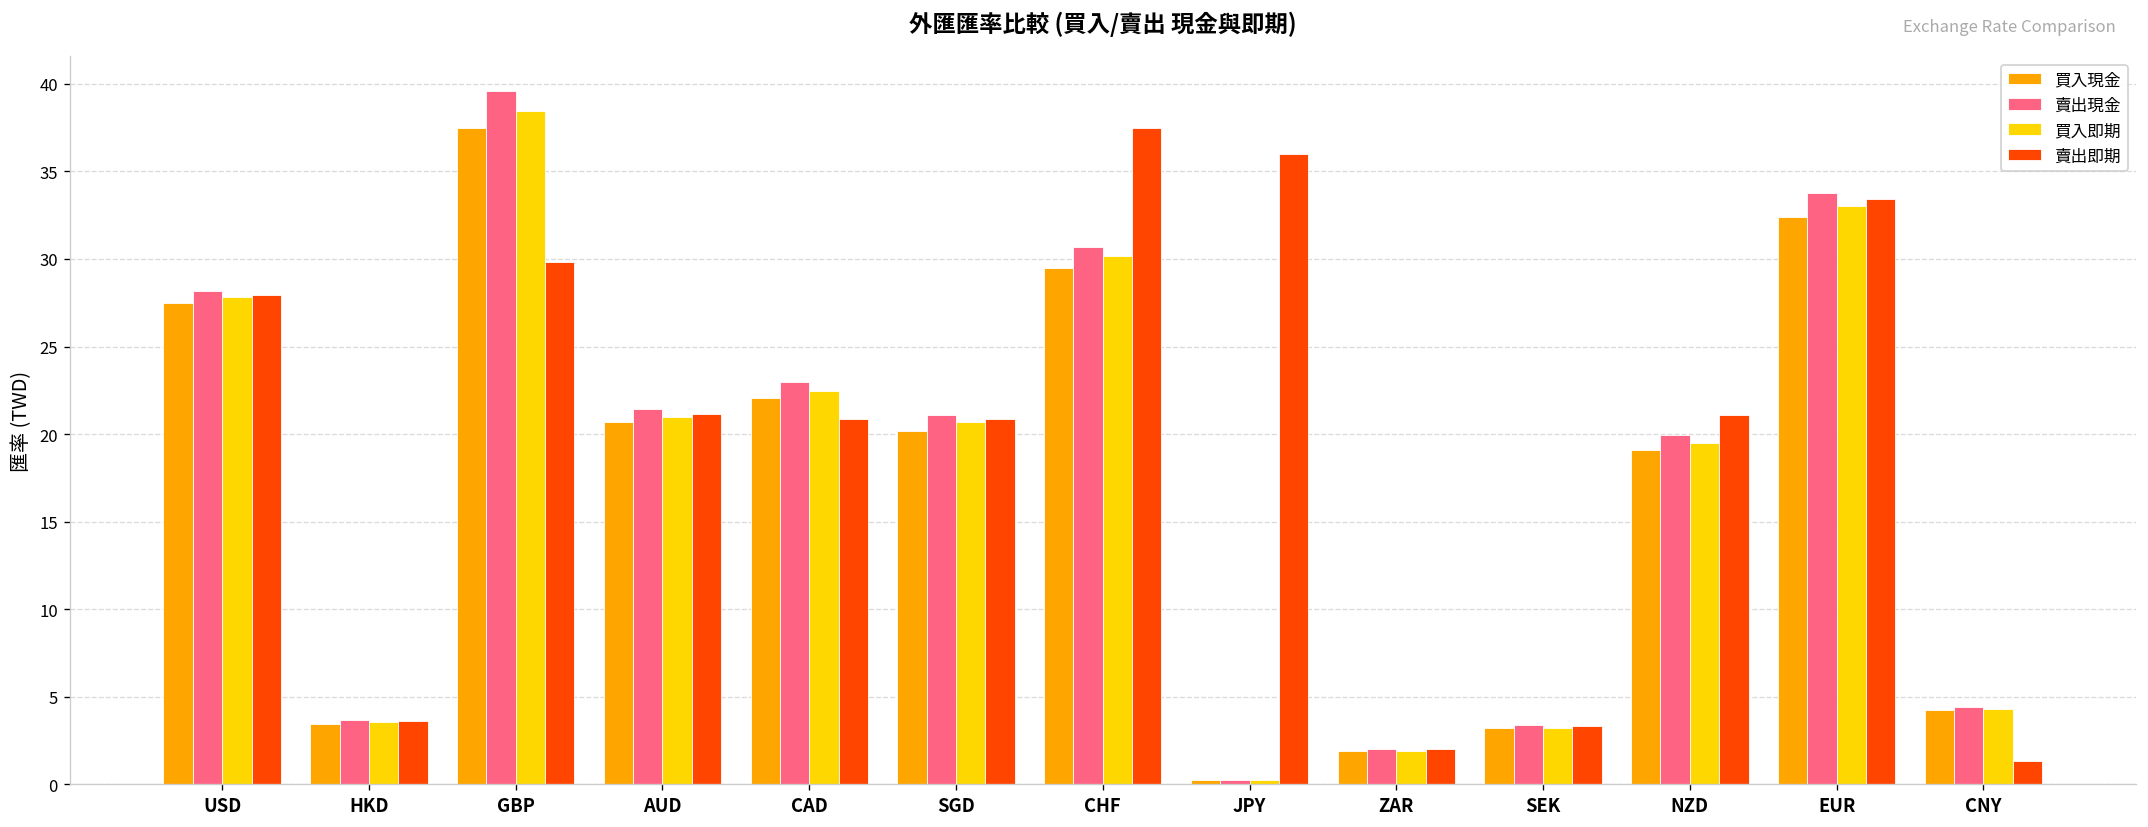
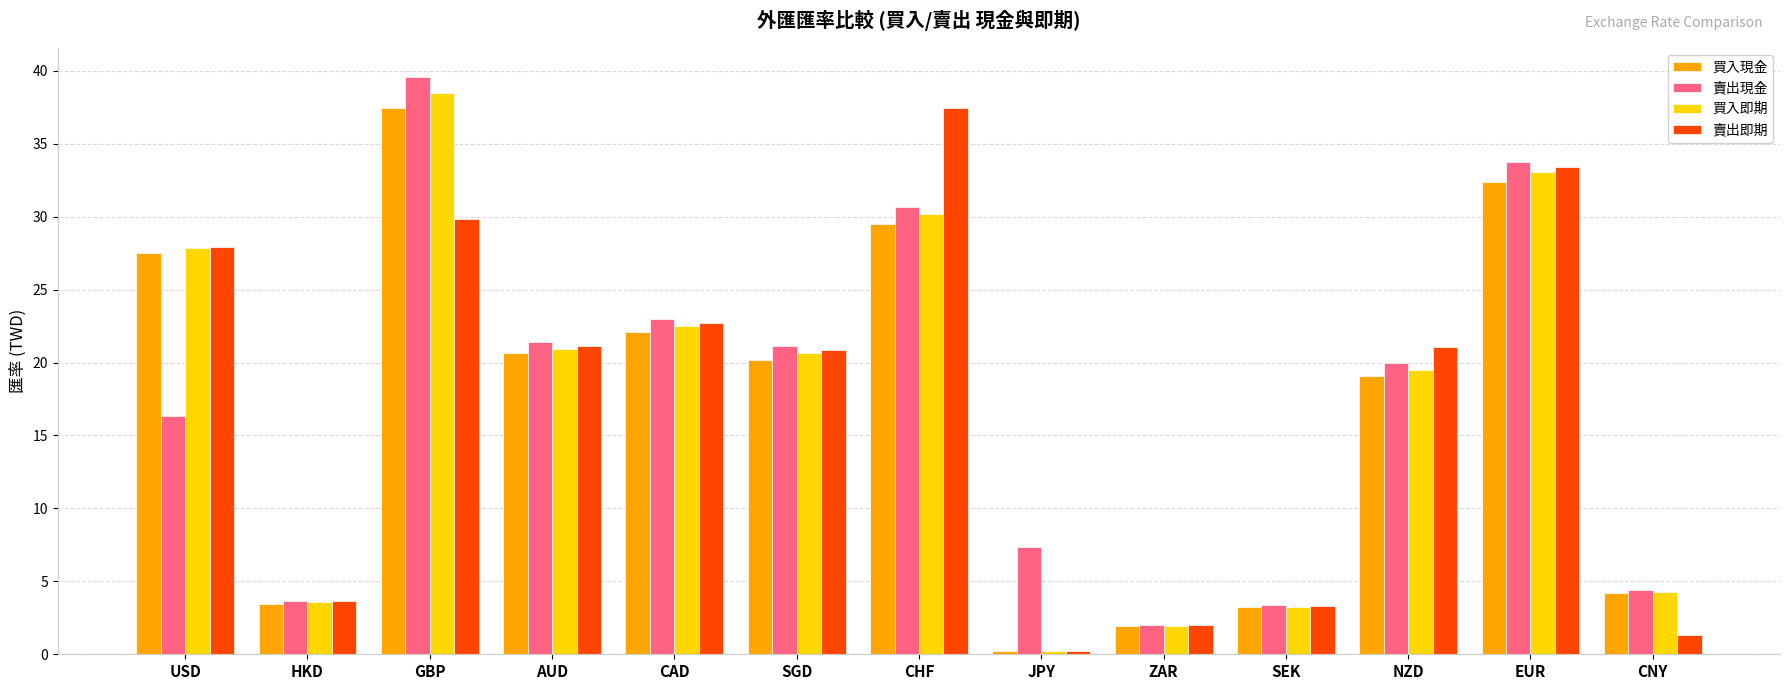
  {
    "賣出現金": {
-     "USD": 28.2,
+     "USD": 16.3,
      "HKD": 3.6,
      "GBP": 39.6,
      "AUD": 21.4,
      "CAD": 23.0,
      "SGD": 21.1,
      "CHF": 30.7,
-     "JPY": 0.3,
+     "JPY": 7.3,
      "ZAR": 2.0,
      "SEK": 3.4,
      "NZD": 19.9,
      "EUR": 33.8,
      "CNY": 4.4
    },
    "賣出即期": {
      "USD": 27.9,
      "HKD": 3.6,
      "GBP": 29.8,
      "AUD": 21.2,
-     "CAD": 20.8,
+     "CAD": 22.7,
      "SGD": 20.9,
      "CHF": 37.5,
-     "JPY": 36.0,
+     "JPY": 0.3,
      "ZAR": 2.0,
      "SEK": 3.3,
      "NZD": 21.1,
      "EUR": 33.4,
      "CNY": 1.3
    }
  }
